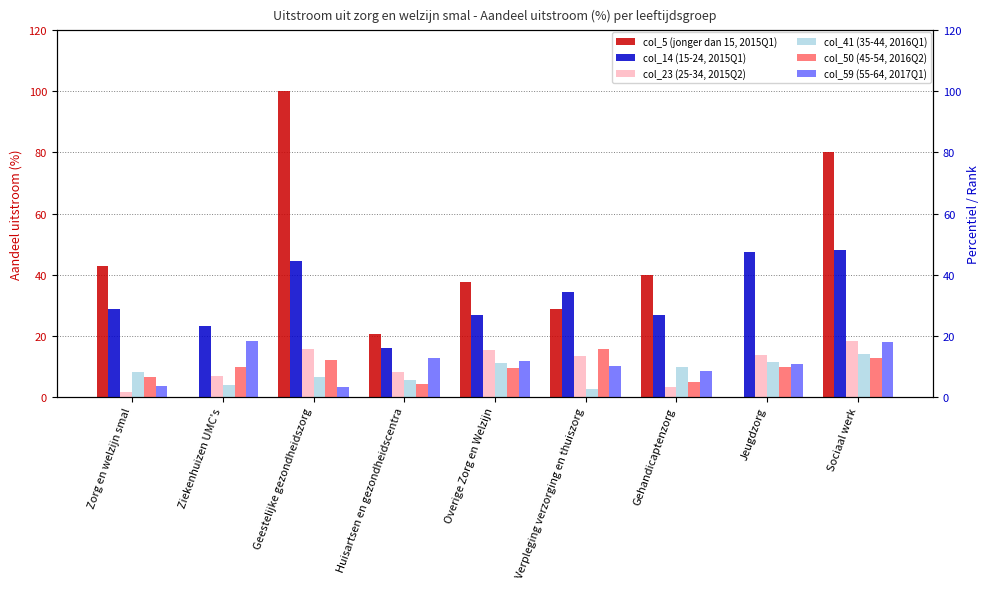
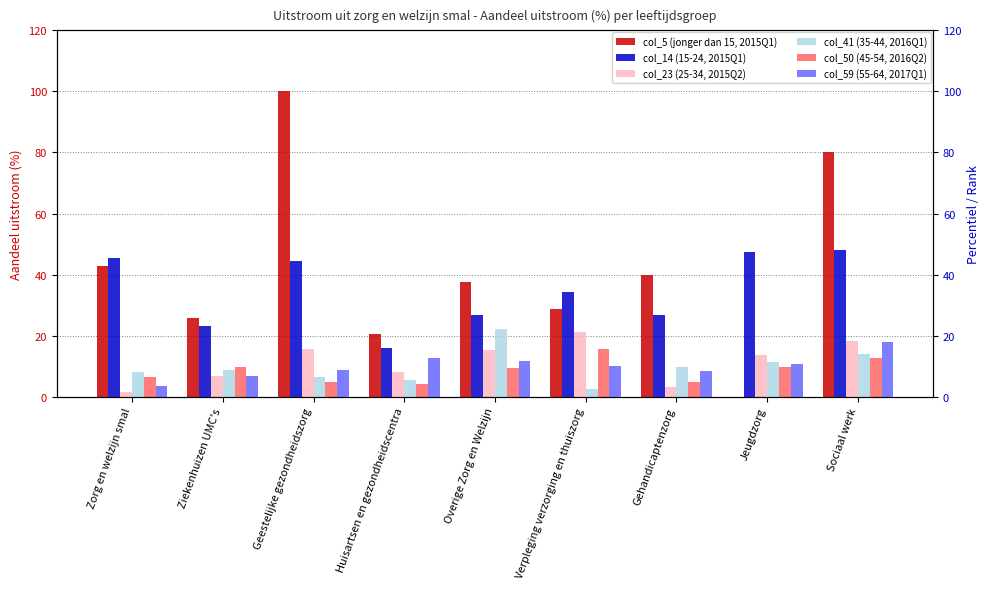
  {
    "col_5 (jonger dan 15, 2015Q1)": {
      "Zorg en welzijn smal": 43,
-     "Ziekenhuizen UMC's": 0,
+     "Ziekenhuizen UMC's": 26,
      "Geestelijke gezondheidszorg": 100,
      "Huisartsen en gezondheidscentra": 20,
      "Overige Zorg en Welzijn": 38,
      "Verpleging verzorging en thuiszorg": 29,
      "Gehandicaptenzorg": 40,
      "Jeugdzorg": 0,
      "Sociaal werk": 80
    },
    "col_14 (15-24, 2015Q1)": {
-     "Zorg en welzijn smal": 29,
+     "Zorg en welzijn smal": 45,
      "Ziekenhuizen UMC's": 23,
      "Geestelijke gezondheidszorg": 45,
      "Huisartsen en gezondheidscentra": 16,
      "Overige Zorg en Welzijn": 27,
      "Verpleging verzorging en thuiszorg": 34,
      "Gehandicaptenzorg": 27,
      "Jeugdzorg": 47,
      "Sociaal werk": 48
    },
    "col_23 (25-34, 2015Q2)": {
      "Zorg en welzijn smal": 2,
      "Ziekenhuizen UMC's": 7,
      "Geestelijke gezondheidszorg": 16,
      "Huisartsen en gezondheidscentra": 8,
      "Overige Zorg en Welzijn": 15,
-     "Verpleging verzorging en thuiszorg": 14,
+     "Verpleging verzorging en thuiszorg": 21,
      "Gehandicaptenzorg": 3,
      "Jeugdzorg": 14,
      "Sociaal werk": 18
    },
    "col_41 (35-44, 2016Q1)": {
      "Zorg en welzijn smal": 8,
-     "Ziekenhuizen UMC's": 4,
+     "Ziekenhuizen UMC's": 9,
      "Geestelijke gezondheidszorg": 7,
      "Huisartsen en gezondheidscentra": 6,
-     "Overige Zorg en Welzijn": 11,
+     "Overige Zorg en Welzijn": 22,
      "Verpleging verzorging en thuiszorg": 2,
      "Gehandicaptenzorg": 10,
      "Jeugdzorg": 11,
      "Sociaal werk": 14
    },
    "col_50 (45-54, 2016Q2)": {
      "Zorg en welzijn smal": 6,
      "Ziekenhuizen UMC's": 10,
-     "Geestelijke gezondheidszorg": 12,
+     "Geestelijke gezondheidszorg": 5,
      "Huisartsen en gezondheidscentra": 4,
      "Overige Zorg en Welzijn": 9,
      "Verpleging verzorging en thuiszorg": 16,
      "Gehandicaptenzorg": 5,
      "Jeugdzorg": 10,
      "Sociaal werk": 13
    },
    "col_59 (55-64, 2017Q1)": {
      "Zorg en welzijn smal": 4,
-     "Ziekenhuizen UMC's": 18,
-     "Geestelijke gezondheidszorg": 3,
+     "Ziekenhuizen UMC's": 7,
+     "Geestelijke gezondheidszorg": 9,
      "Huisartsen en gezondheidscentra": 13,
      "Overige Zorg en Welzijn": 12,
      "Verpleging verzorging en thuiszorg": 10,
      "Gehandicaptenzorg": 8,
      "Jeugdzorg": 11,
      "Sociaal werk": 18
    }
  }
